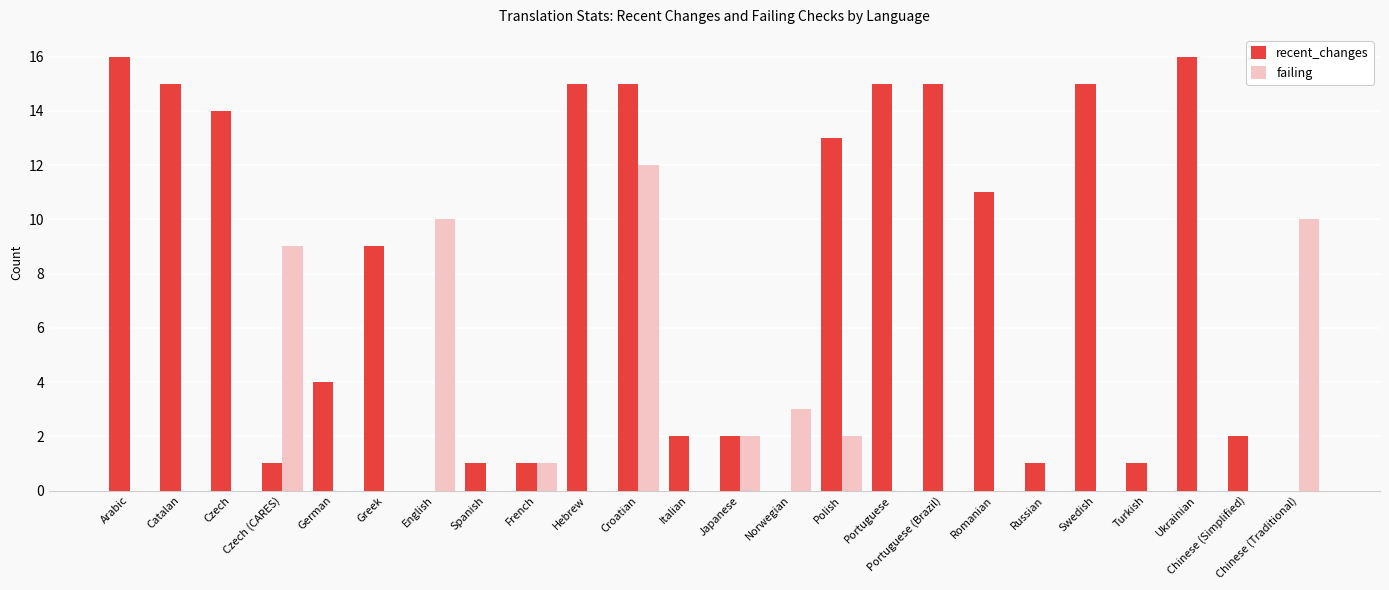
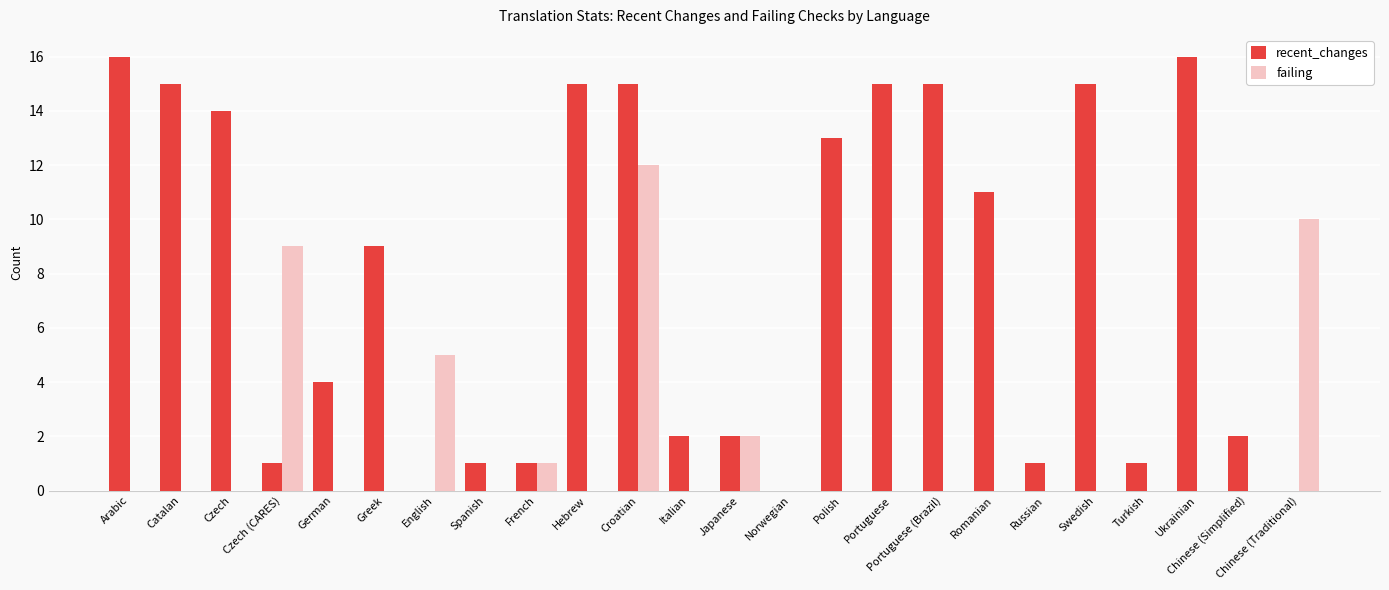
  {
    "recent_changes": {
      "Arabic": 16,
      "Catalan": 15,
      "Czech": 14,
      "Czech (CARES)": 1,
      "German": 4,
      "Greek": 9,
      "English": 0,
      "Spanish": 1,
      "French": 1,
      "Hebrew": 15,
      "Croatian": 15,
      "Italian": 2,
      "Japanese": 2,
      "Norwegian": 0,
      "Polish": 13,
      "Portuguese": 15,
      "Portuguese (Brazil)": 15,
      "Romanian": 11,
      "Russian": 1,
      "Swedish": 15,
      "Turkish": 1,
      "Ukrainian": 16,
      "Chinese (Simplified)": 2,
      "Chinese (Traditional)": 0
    },
    "failing": {
      "Arabic": 0,
      "Catalan": 0,
      "Czech": 0,
      "Czech (CARES)": 9,
      "German": 0,
      "Greek": 0,
-     "English": 10,
+     "English": 5,
      "Spanish": 0,
      "French": 1,
      "Hebrew": 0,
      "Croatian": 12,
      "Italian": 0,
      "Japanese": 2,
-     "Norwegian": 3,
-     "Polish": 2,
+     "Norwegian": 0,
+     "Polish": 0,
      "Portuguese": 0,
      "Portuguese (Brazil)": 0,
      "Romanian": 0,
      "Russian": 0,
      "Swedish": 0,
      "Turkish": 0,
      "Ukrainian": 0,
      "Chinese (Simplified)": 0,
      "Chinese (Traditional)": 10
    }
  }
